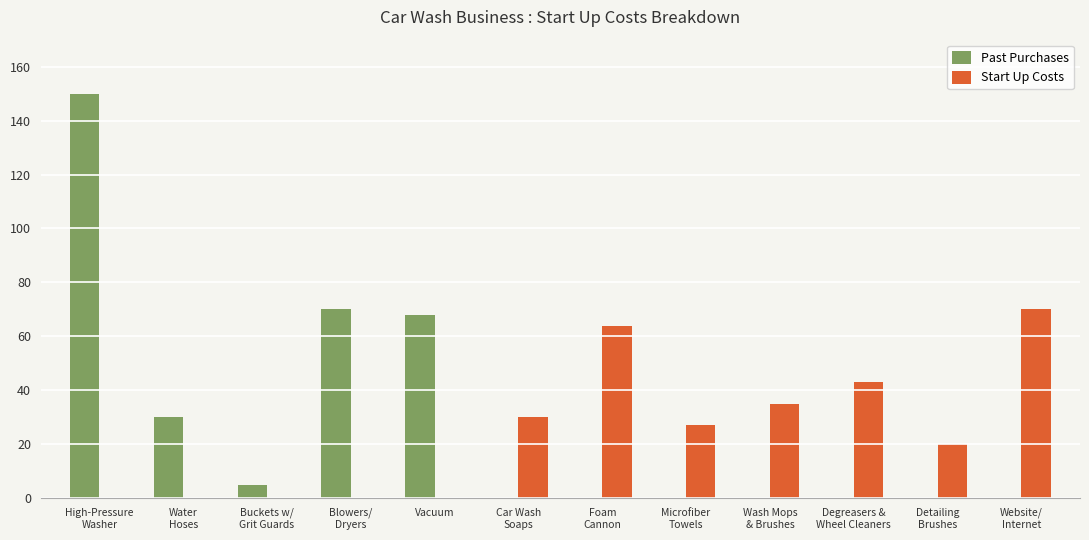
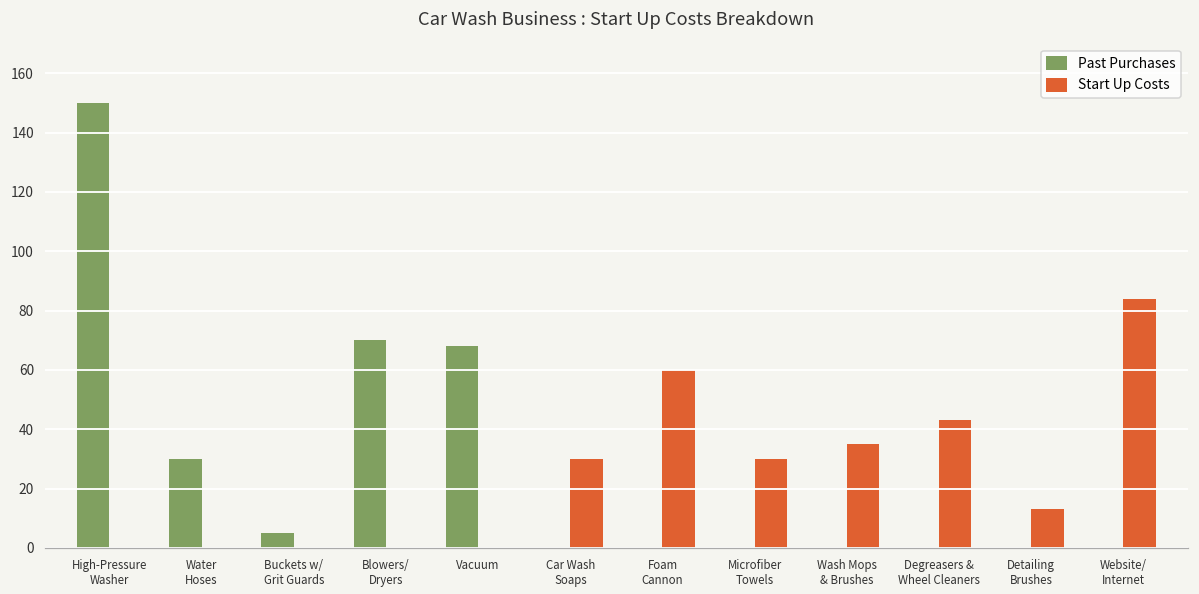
  {
    "Past Purchases": {
      "High-Pressure Washer": 150,
      "Water Hoses": 30,
      "Buckets w/ Grit Guards": 5,
      "Blowers/ Dryers": 70,
      "Vacuum": 68,
      "Car Wash Soaps": 0,
      "Foam Cannon": 0,
      "Microfiber Towels": 0,
      "Wash Mops & Brushes": 0,
      "Degreasers & Wheel Cleaners": 0,
      "Detailing Brushes": 0,
      "Website/ Internet": 0
    },
    "Start Up Costs": {
      "High-Pressure Washer": 0,
      "Water Hoses": 0,
      "Buckets w/ Grit Guards": 0,
      "Blowers/ Dryers": 0,
      "Vacuum": 0,
      "Car Wash Soaps": 30,
-     "Foam Cannon": 64,
-     "Microfiber Towels": 27,
+     "Foam Cannon": 60,
+     "Microfiber Towels": 30,
      "Wash Mops & Brushes": 35,
      "Degreasers & Wheel Cleaners": 43,
-     "Detailing Brushes": 20,
-     "Website/ Internet": 70
+     "Detailing Brushes": 13,
+     "Website/ Internet": 84
    }
  }
